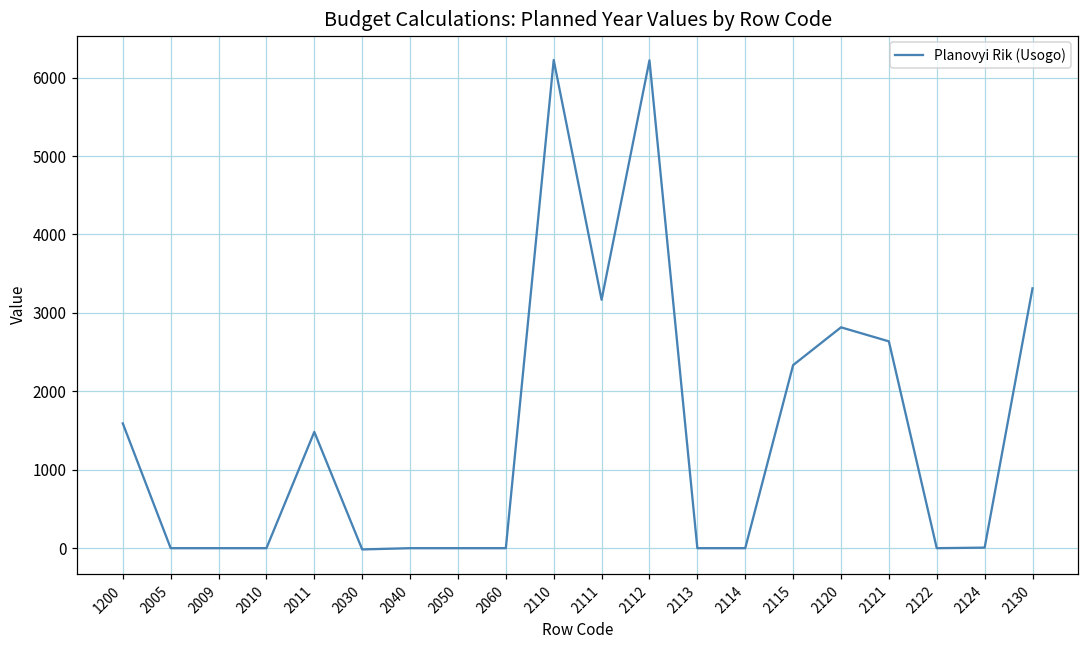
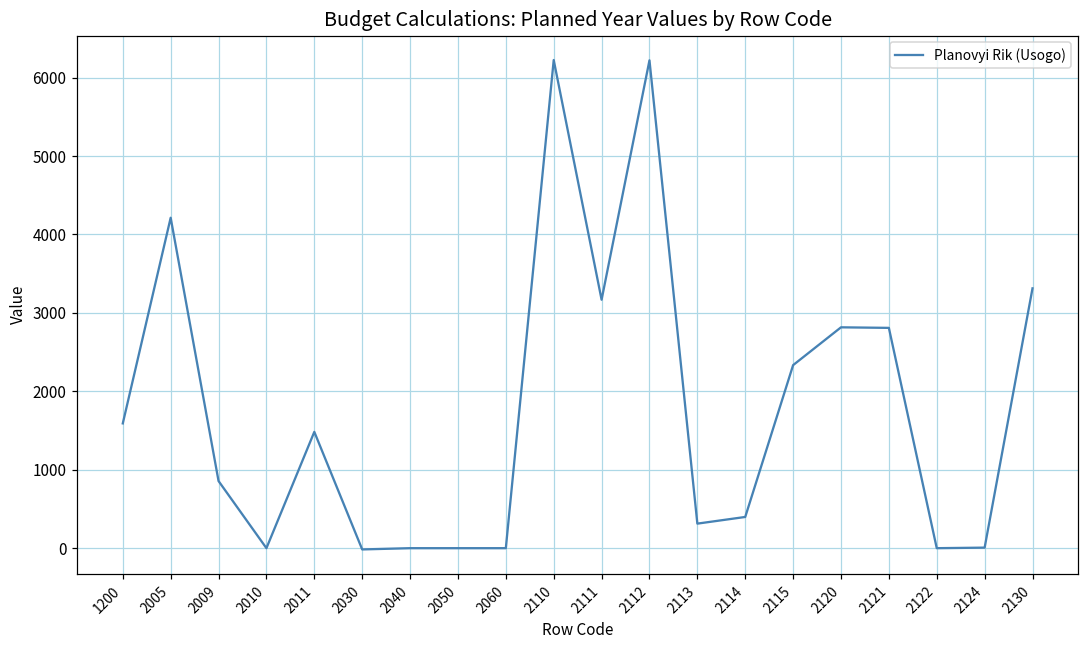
  {
    "1200": 1600,
-   "2005": 0,
-   "2009": 0,
+   "2005": 4200,
+   "2009": 900,
    "2010": 0,
    "2011": 1500,
    "2030": 0,
    "2040": 0,
    "2050": 0,
    "2060": 0,
    "2110": 6200,
    "2111": 3200,
    "2112": 6200,
-   "2113": 0,
-   "2114": 0,
+   "2113": 300,
+   "2114": 400,
    "2115": 2300,
    "2120": 2800,
-   "2121": 2600,
+   "2121": 2800,
    "2122": 0,
    "2124": 0,
    "2130": 3300
  }
